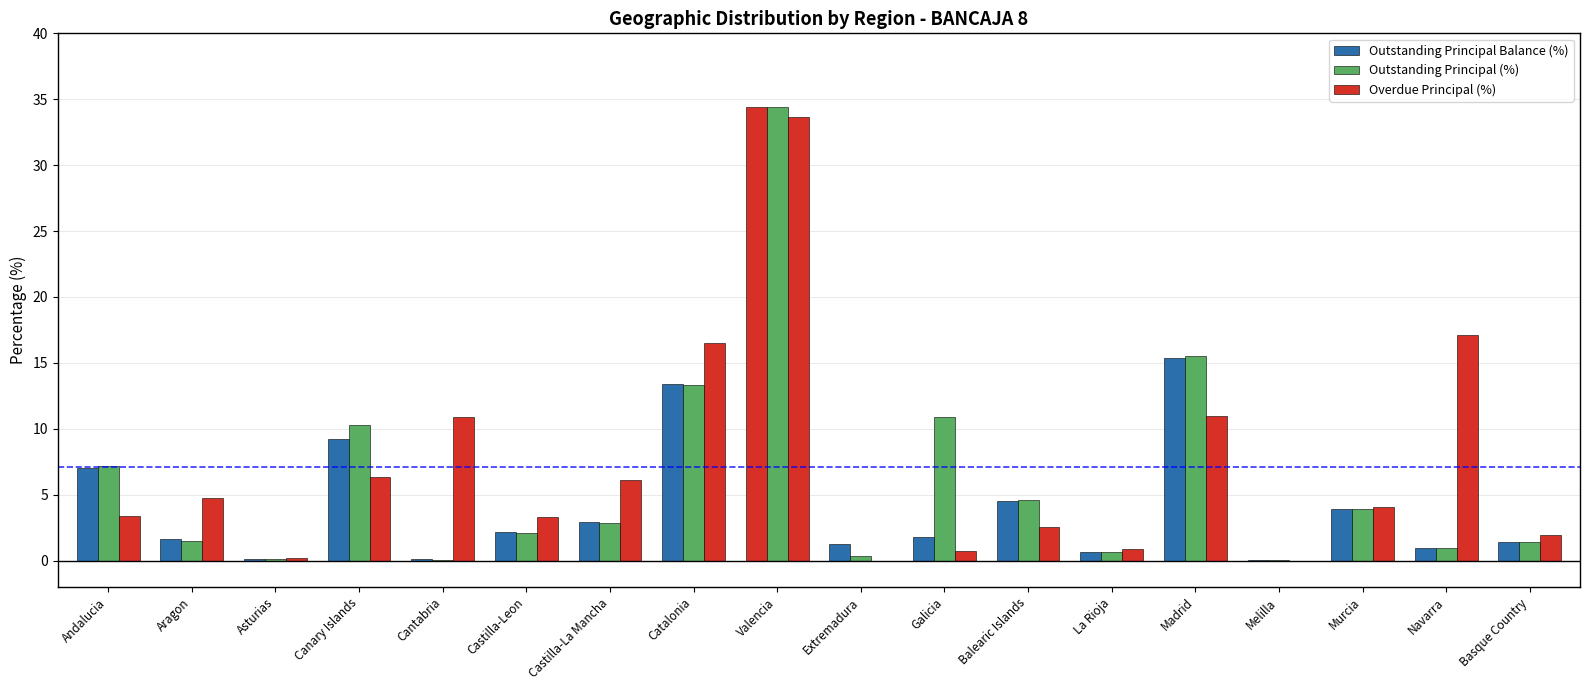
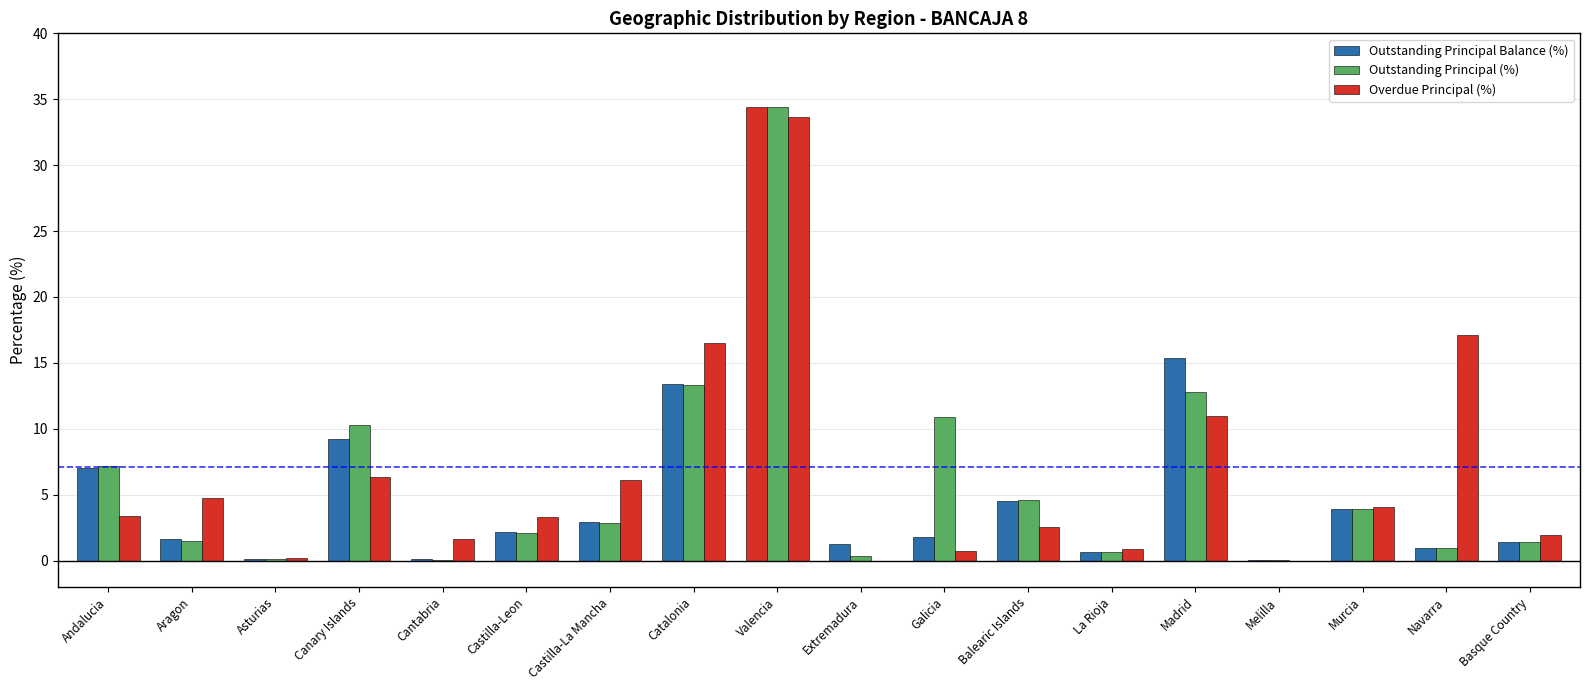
  {
    "Outstanding Principal Balance (%)": {
      "Andalucia": 7.1,
      "Aragon": 1.6,
      "Canary Islands": 9.2,
      "Castilla-Leon": 2.1,
      "Castilla-La Mancha": 3.0,
      "Catalonia": 13.4,
      "Valencia": 34.4,
      "Extremadura": 1.3,
      "Galicia": 1.8,
      "Balearic Islands": 4.5,
      "La Rioja": 0.7,
      "Madrid": 15.4,
      "Murcia": 3.9,
      "Navarra": 1.0,
      "Basque Country": 1.4
    },
    "Outstanding Principal (%)": {
      "Andalucia": 7.2,
      "Aragon": 1.5,
      "Canary Islands": 10.3,
      "Castilla-Leon": 2.1,
      "Castilla-La Mancha": 2.9,
      "Catalonia": 13.3,
      "Valencia": 34.4,
      "Extremadura": 0.3,
      "Galicia": 10.9,
      "Balearic Islands": 4.6,
      "La Rioja": 0.7,
-     "Madrid": 15.5,
+     "Madrid": 12.8,
      "Murcia": 3.9,
      "Navarra": 0.9,
      "Basque Country": 1.4
    },
    "Overdue Principal (%)": {
      "Andalucia": 3.4,
      "Aragon": 4.8,
      "Asturias": 0.2,
      "Canary Islands": 6.4,
-     "Cantabria": 10.9,
+     "Cantabria": 1.7,
      "Castilla-Leon": 3.3,
      "Castilla-La Mancha": 6.1,
      "Catalonia": 16.5,
      "Valencia": 33.6,
      "Extremadura": 0.0,
      "Galicia": 0.7,
      "Balearic Islands": 2.5,
      "La Rioja": 0.9,
      "Madrid": 11.0,
      "Melilla": 0.0,
      "Murcia": 4.0,
      "Navarra": 17.1,
      "Basque Country": 2.0
    }
  }
